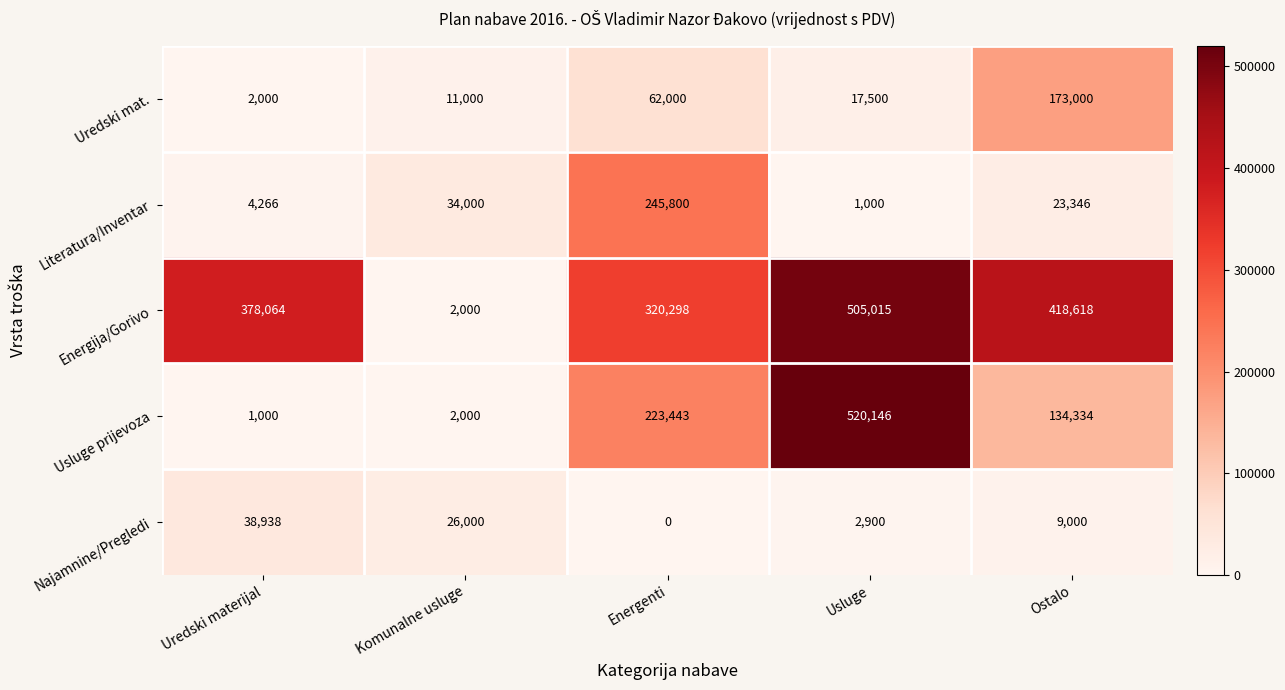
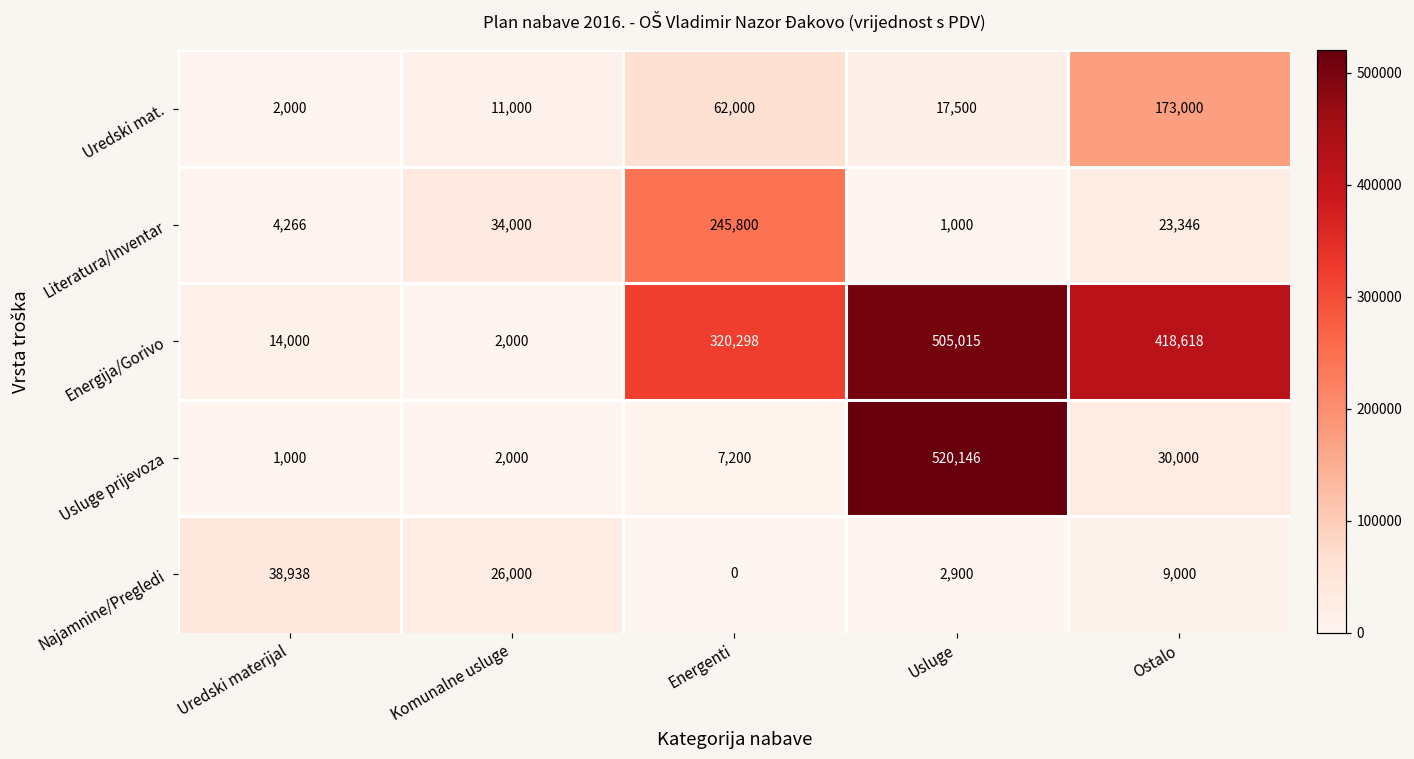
  {
    "Uredski mat.": {
      "Uredski materijal": "2,000",
      "Komunalne usluge": "11,000",
      "Energenti": "62,000",
      "Usluge": "17,500",
      "Ostalo": "173,000"
    },
    "Literatura/Inventar": {
      "Uredski materijal": "4,266",
      "Komunalne usluge": "34,000",
      "Energenti": "245,800",
      "Usluge": "1,000",
      "Ostalo": "23,346"
    },
    "Energija/Gorivo": {
-     "Uredski materijal": "378,064",
+     "Uredski materijal": "14,000",
      "Komunalne usluge": "2,000",
      "Energenti": "320,298",
      "Usluge": "505,015",
      "Ostalo": "418,618"
    },
    "Usluge prijevoza": {
      "Uredski materijal": "1,000",
      "Komunalne usluge": "2,000",
-     "Energenti": "223,443",
+     "Energenti": "7,200",
      "Usluge": "520,146",
-     "Ostalo": "134,334"
+     "Ostalo": "30,000"
    },
    "Najamnine/Pregledi": {
      "Uredski materijal": "38,938",
      "Komunalne usluge": "26,000",
      "Energenti": "0",
      "Usluge": "2,900",
      "Ostalo": "9,000"
    }
  }
